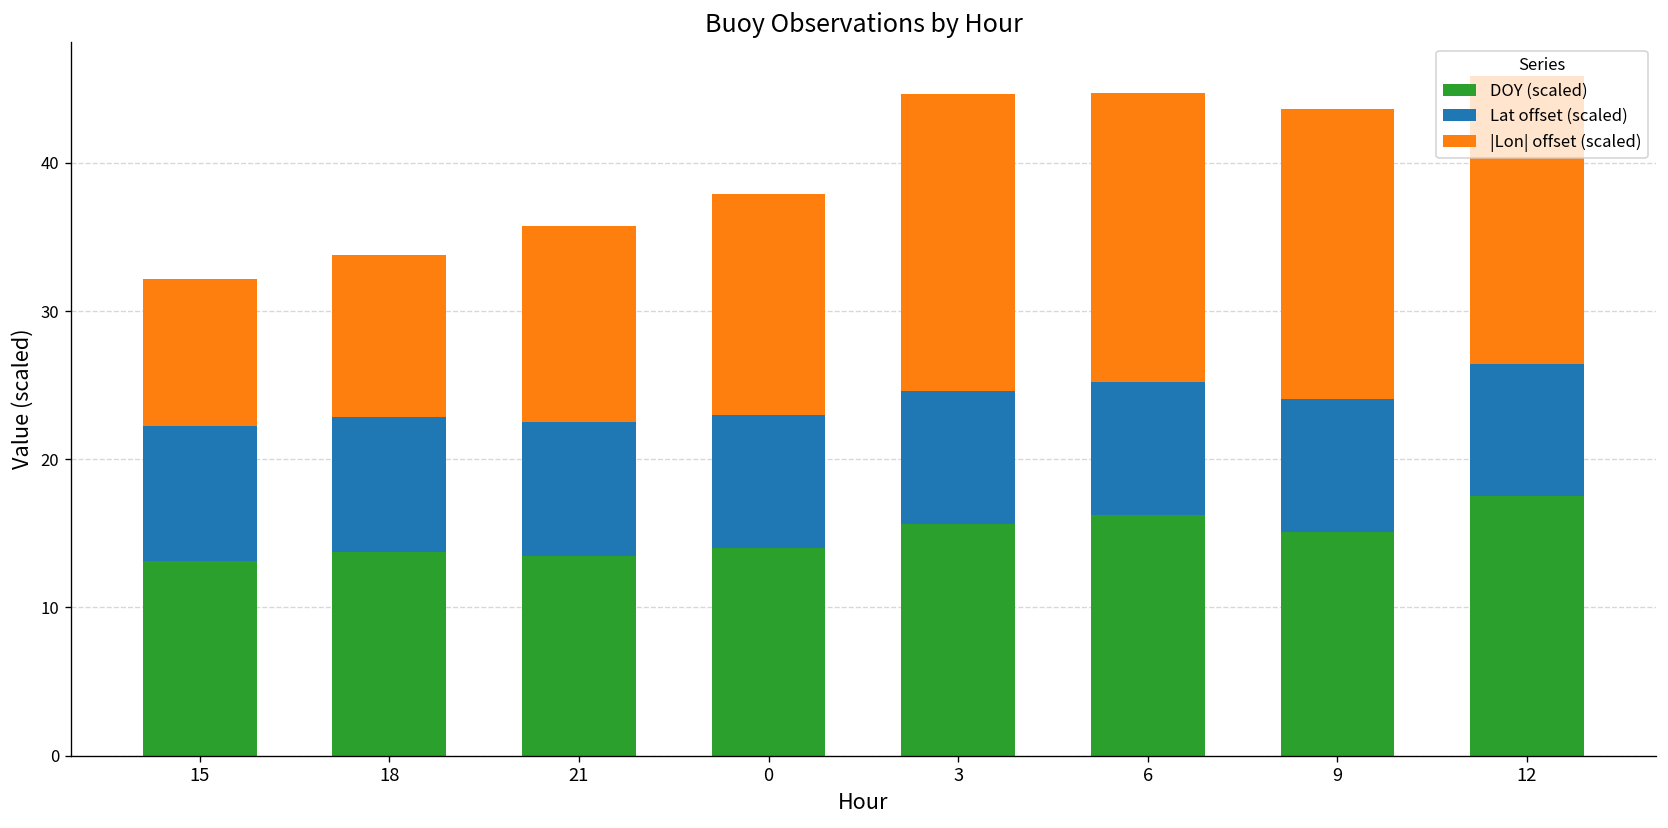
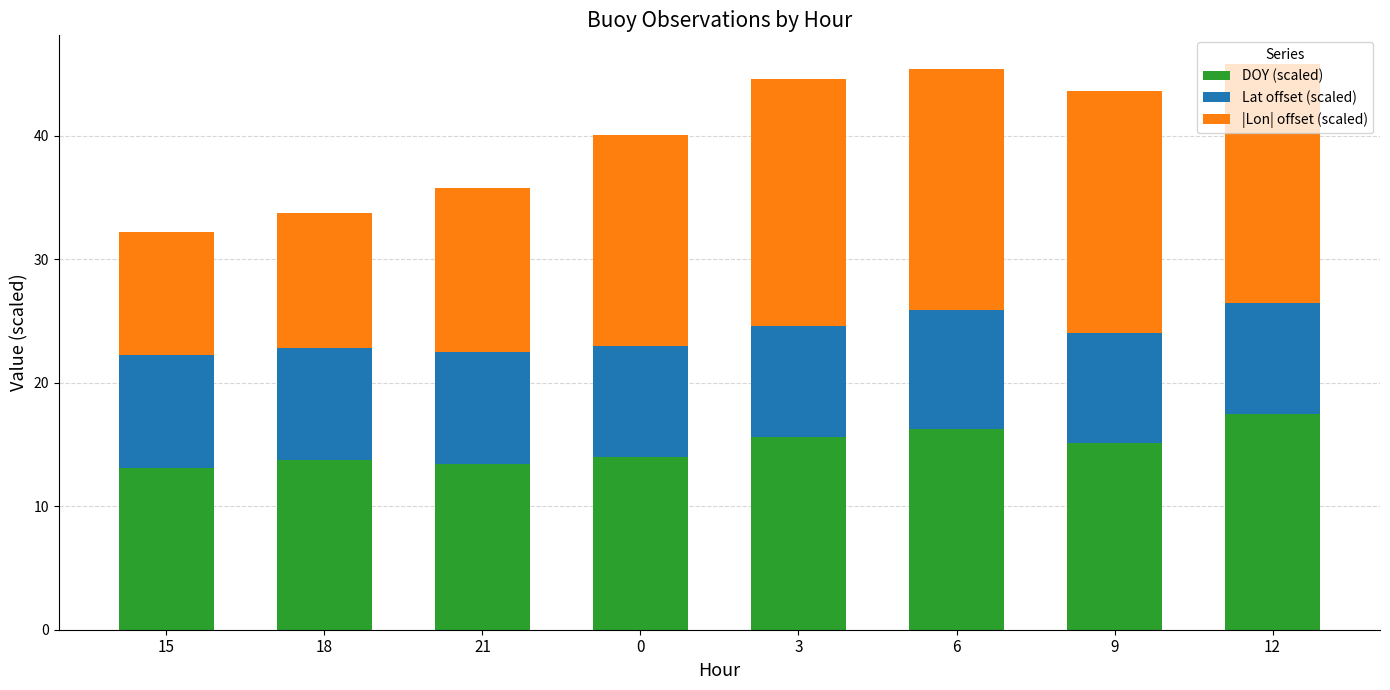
  {
    "DOY (scaled)": {
      "15": 13.1,
      "18": 13.8,
      "21": 13.5,
      "0": 14.0,
      "3": 15.6,
      "6": 16.3,
      "9": 15.1,
      "12": 17.5
    },
    "Lat offset (scaled)": {
      "15": 9.1,
      "18": 9.1,
      "21": 9.0,
      "0": 9.0,
      "3": 9.0,
-     "6": 9.0,
+     "6": 9.7,
      "9": 8.9,
      "12": 8.9
    },
    "|Lon| offset (scaled)": {
      "15": 10.0,
      "18": 10.9,
      "21": 13.3,
-     "0": 14.9,
+     "0": 17.1,
      "3": 20.0,
      "6": 19.5,
      "9": 19.5
    }
  }
